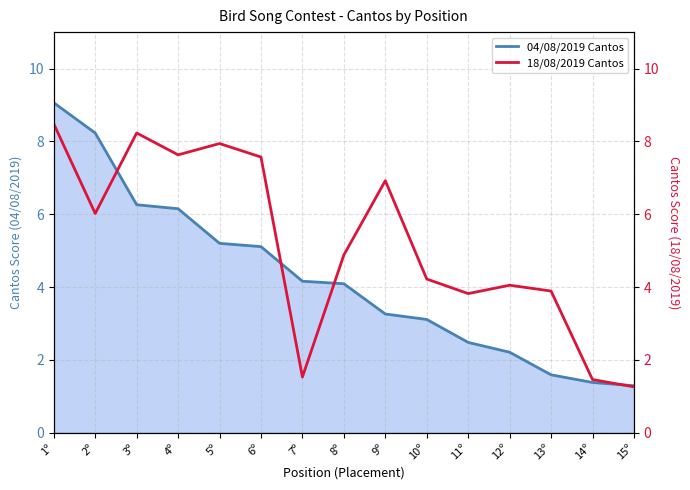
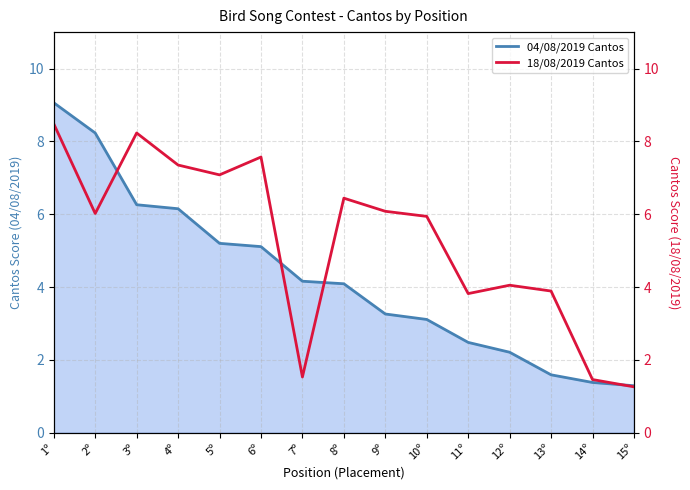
  {
    "18/08/2019 Cantos": {
      "1º": 8.5,
      "2º": 6.0,
      "3º": 8.2,
-     "4º": 7.6,
-     "5º": 7.9,
+     "4º": 7.4,
+     "5º": 7.1,
      "6º": 7.6,
      "7º": 1.5,
-     "8º": 4.9,
-     "9º": 6.9,
-     "10º": 4.2,
+     "8º": 6.4,
+     "9º": 6.1,
+     "10º": 5.9,
      "11º": 3.8,
      "12º": 4.1,
      "13º": 3.9,
      "14º": 1.5,
      "15º": 1.3
    }
  }
